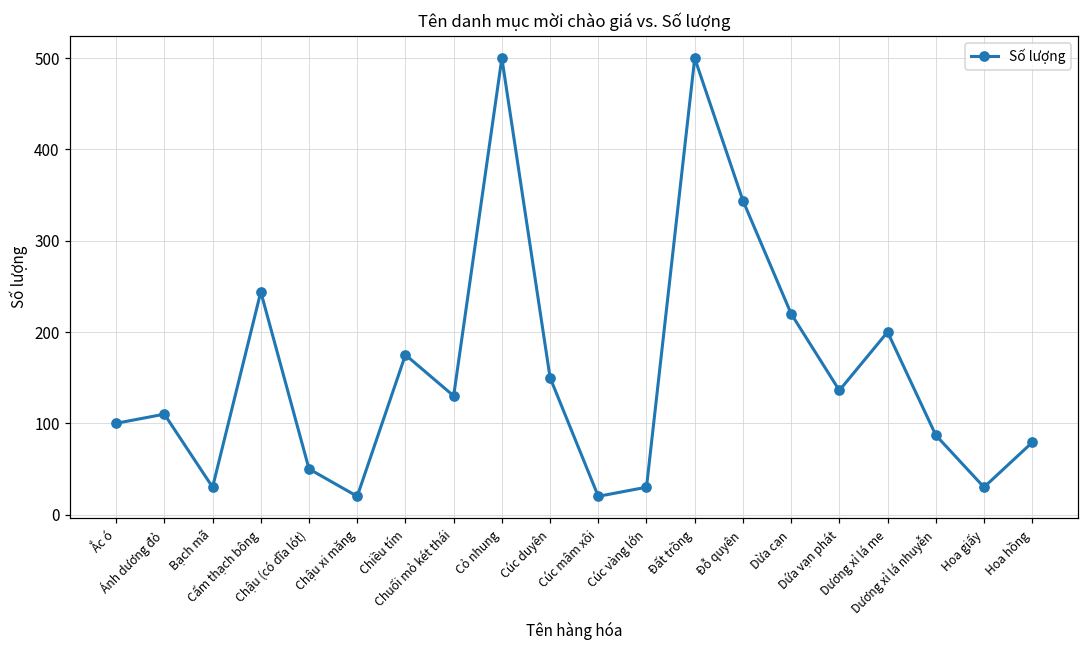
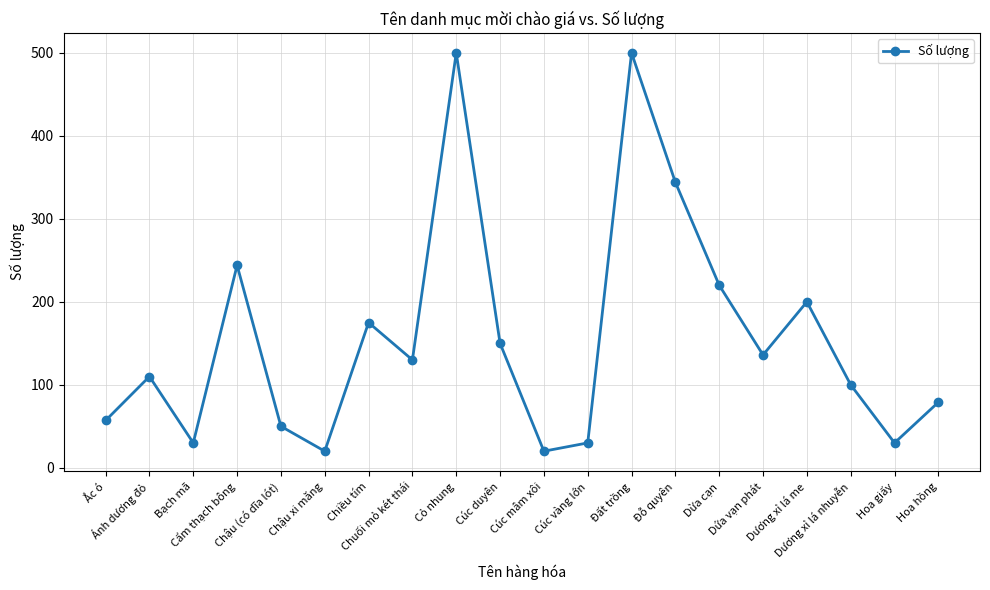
  {
-   "Ắc ó": 100,
+   "Ắc ó": 60,
    "Ánh dương đỏ": 110,
    "Bạch mã": 30,
    "Cẩm thạch bông": 240,
    "Chậu (có dĩa lót)": 50,
    "Chậu xi măng": 20,
    "Chiều tím": 180,
    "Chuối mỏ két thái": 130,
    "Cỏ nhung": 500,
    "Cúc duyên": 150,
    "Cúc mâm xôi": 20,
    "Cúc vàng lớn": 30,
    "Đất trồng": 500,
    "Đỗ quyên": 340,
    "Dừa cạn": 220,
    "Dứa vạn phát": 140,
    "Dương xỉ lá me": 200,
-   "Dương xỉ lá nhuyễn": 90,
+   "Dương xỉ lá nhuyễn": 100,
    "Hoa giấy": 30,
    "Hoa hồng": 80
  }
